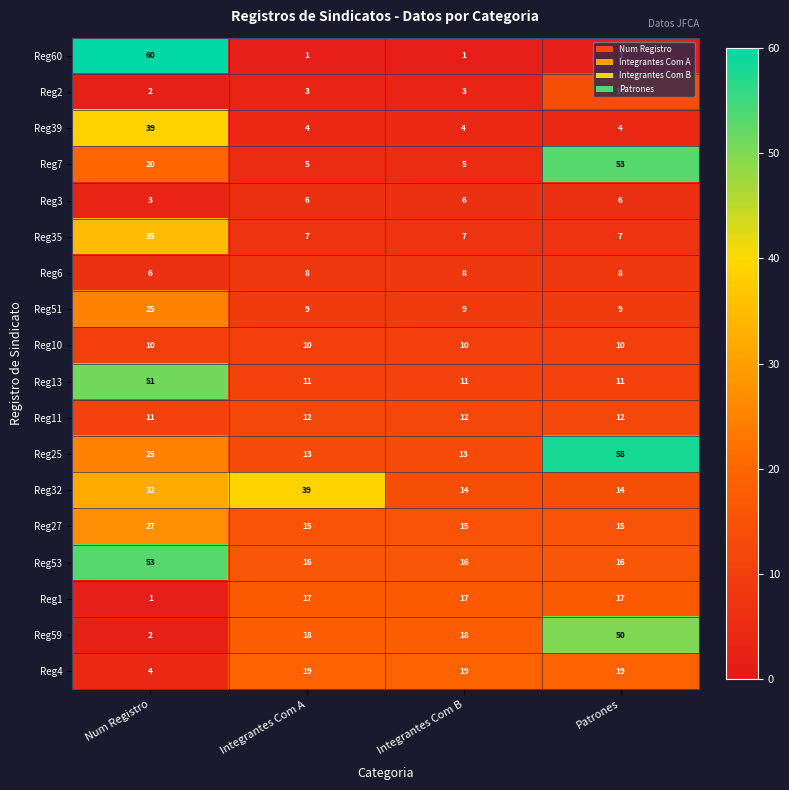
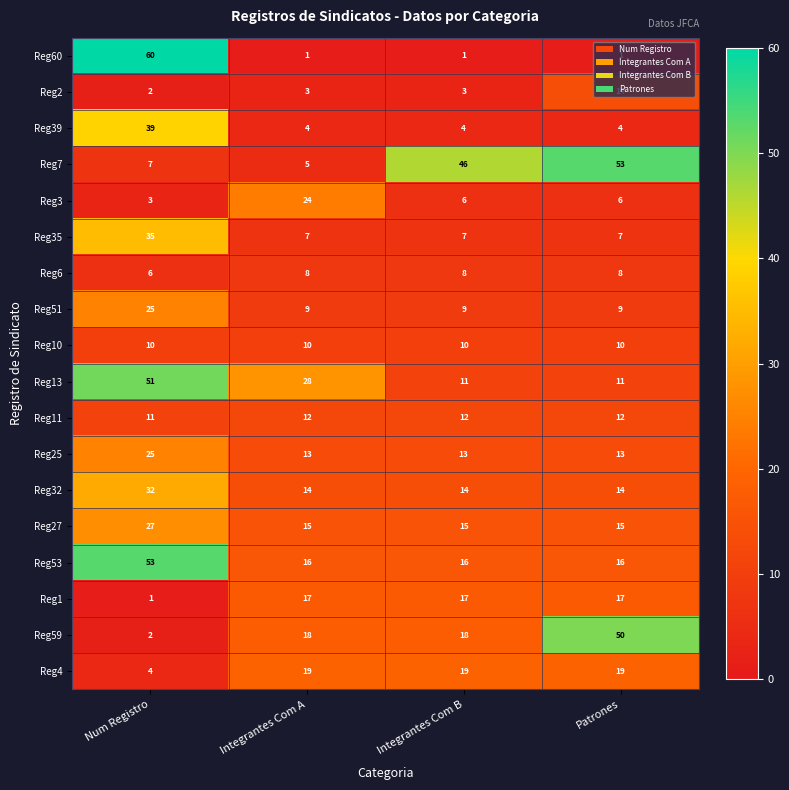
  {
    "Reg60": {
      "Num Registro": 60,
      "Integrantes Com A": 1,
      "Integrantes Com B": 1
    },
    "Reg2": {
      "Num Registro": 2,
      "Integrantes Com A": 3,
      "Integrantes Com B": 3
    },
    "Reg39": {
      "Num Registro": 39,
      "Integrantes Com A": 4,
      "Integrantes Com B": 4,
      "Patrones": 4
    },
    "Reg7": {
-     "Num Registro": 20,
+     "Num Registro": 7,
      "Integrantes Com A": 5,
-     "Integrantes Com B": 5,
+     "Integrantes Com B": 46,
      "Patrones": 53
    },
    "Reg3": {
      "Num Registro": 3,
-     "Integrantes Com A": 6,
+     "Integrantes Com A": 24,
      "Integrantes Com B": 6,
      "Patrones": 6
    },
    "Reg35": {
      "Num Registro": 35,
      "Integrantes Com A": 7,
      "Integrantes Com B": 7,
      "Patrones": 7
    },
    "Reg6": {
      "Num Registro": 6,
      "Integrantes Com A": 8,
      "Integrantes Com B": 8,
      "Patrones": 8
    },
    "Reg51": {
      "Num Registro": 25,
      "Integrantes Com A": 9,
      "Integrantes Com B": 9,
      "Patrones": 9
    },
    "Reg10": {
      "Num Registro": 10,
      "Integrantes Com A": 10,
      "Integrantes Com B": 10,
      "Patrones": 10
    },
    "Reg13": {
      "Num Registro": 51,
-     "Integrantes Com A": 11,
+     "Integrantes Com A": 28,
      "Integrantes Com B": 11,
      "Patrones": 11
    },
    "Reg11": {
      "Num Registro": 11,
      "Integrantes Com A": 12,
      "Integrantes Com B": 12,
      "Patrones": 12
    },
    "Reg25": {
      "Num Registro": 25,
      "Integrantes Com A": 13,
      "Integrantes Com B": 13,
-     "Patrones": 58
+     "Patrones": 13
    },
    "Reg32": {
      "Num Registro": 32,
-     "Integrantes Com A": 39,
+     "Integrantes Com A": 14,
      "Integrantes Com B": 14,
      "Patrones": 14
    },
    "Reg27": {
      "Num Registro": 27,
      "Integrantes Com A": 15,
      "Integrantes Com B": 15,
      "Patrones": 15
    },
    "Reg53": {
      "Num Registro": 53,
      "Integrantes Com A": 16,
      "Integrantes Com B": 16,
      "Patrones": 16
    },
    "Reg1": {
      "Num Registro": 1,
      "Integrantes Com A": 17,
      "Integrantes Com B": 17,
      "Patrones": 17
    },
    "Reg59": {
      "Num Registro": 2,
      "Integrantes Com A": 18,
      "Integrantes Com B": 18,
      "Patrones": 50
    },
    "Reg4": {
      "Num Registro": 4,
      "Integrantes Com A": 19,
      "Integrantes Com B": 19,
      "Patrones": 19
    }
  }
